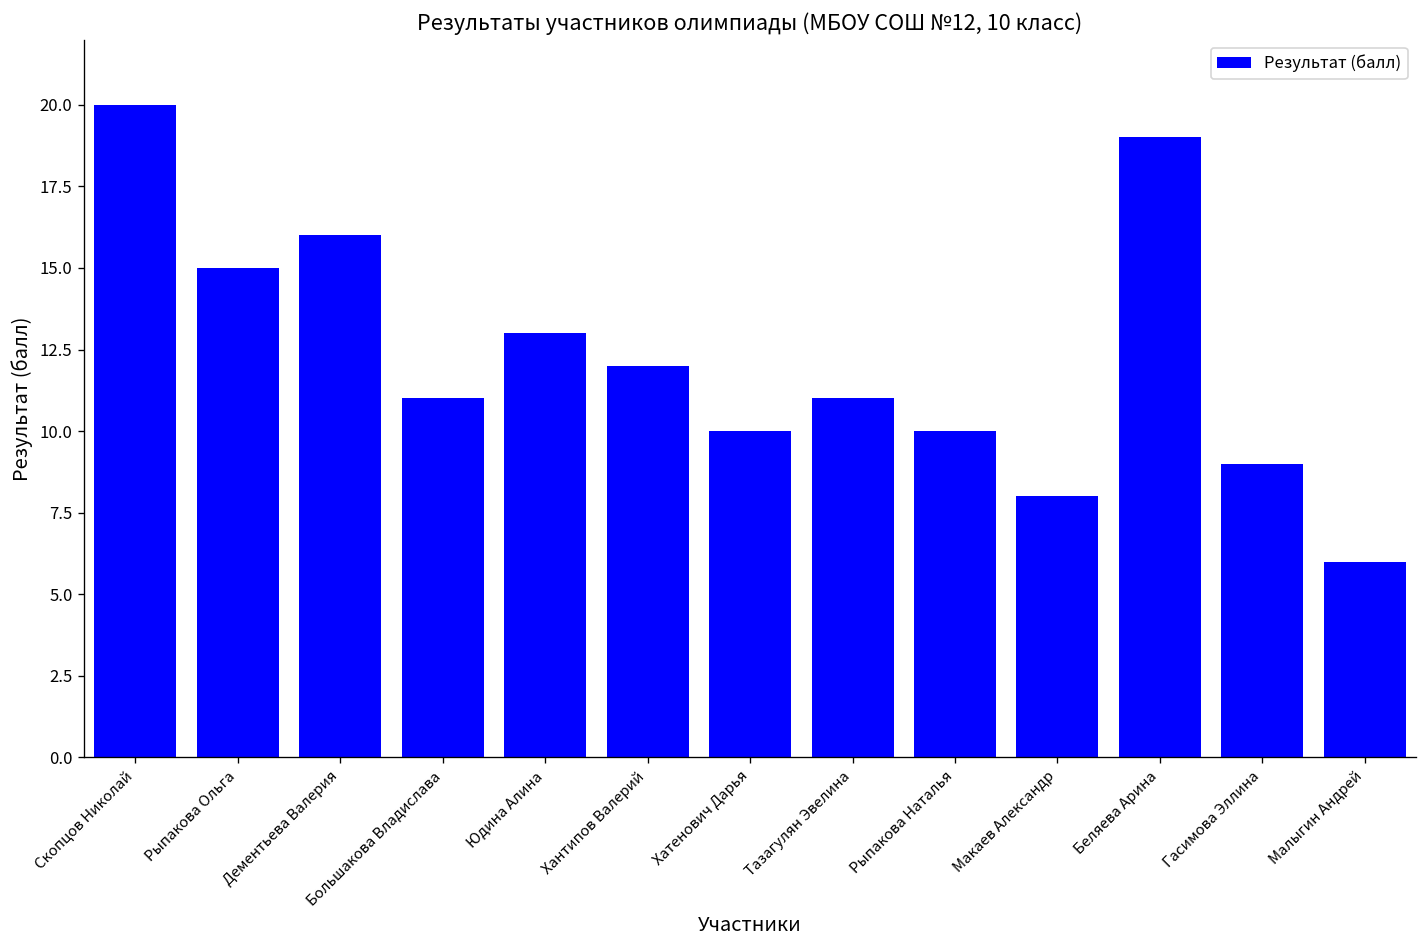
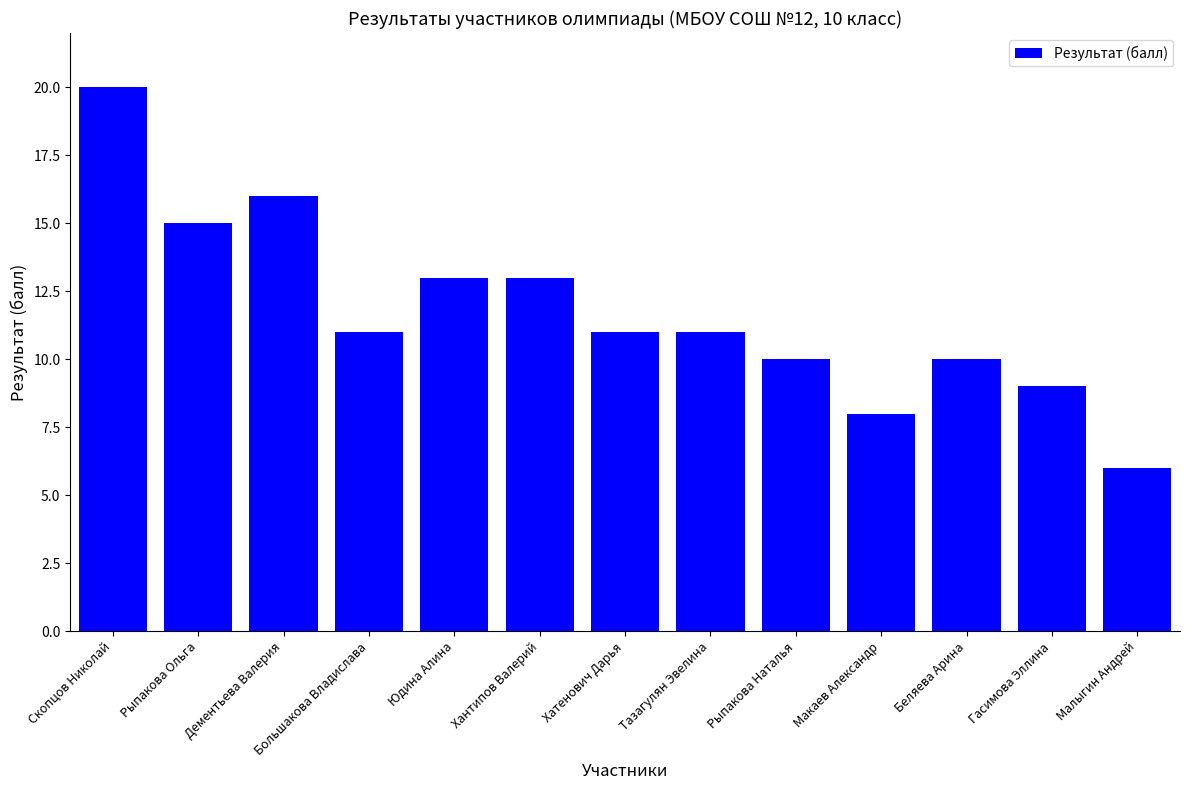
  {
    "Скопцов Николай": 20,
    "Рыпакова Ольга": 15,
    "Дементьева Валерия": 16,
    "Большакова Владислава": 11,
    "Юдина Алина": 13,
-   "Хантипов Валерий": 12,
-   "Хатенович Дарья": 10,
+   "Хантипов Валерий": 13,
+   "Хатенович Дарья": 11,
    "Тазагулян Эвелина": 11,
    "Рыпакова Наталья": 10,
    "Макаев Александр": 8,
-   "Беляева Арина": 19,
+   "Беляева Арина": 10,
    "Гасимова Эллина": 9,
    "Малыгин Андрей": 6
  }
